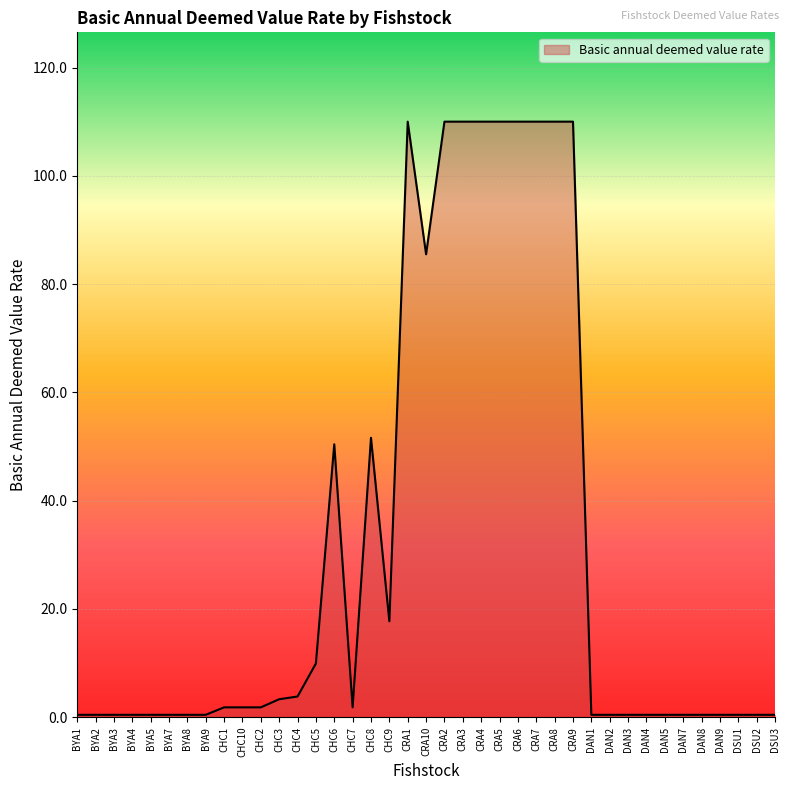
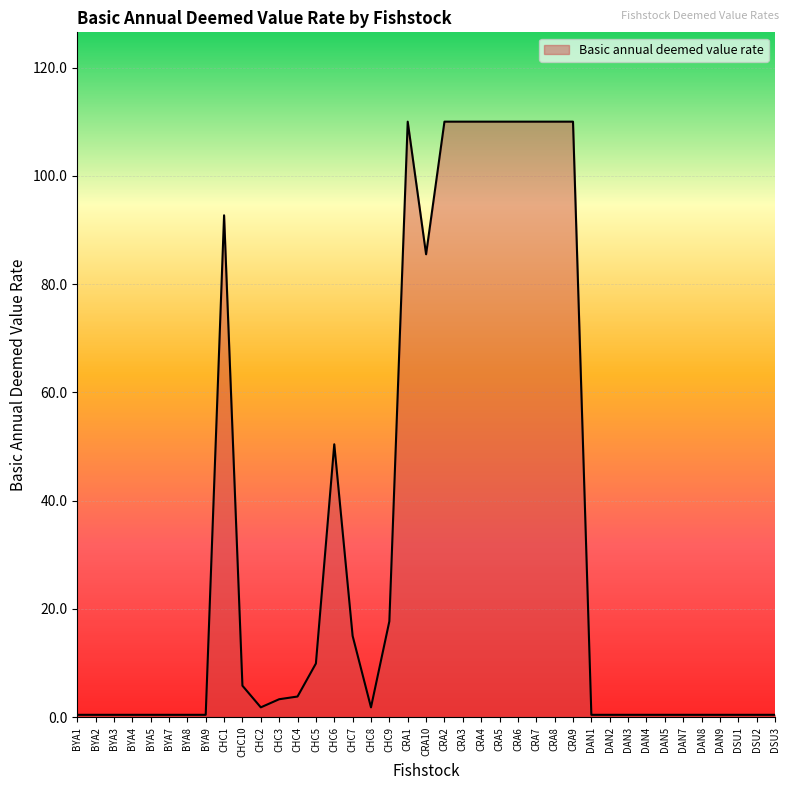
  {
    "BYA1": 0,
    "BYA2": 0,
    "BYA3": 0,
    "BYA4": 0,
    "BYA5": 0,
    "BYA7": 0,
    "BYA8": 0,
    "BYA9": 0,
-   "CHC1": 2,
-   "CHC10": 2,
+   "CHC1": 93,
+   "CHC10": 6,
    "CHC2": 2,
    "CHC3": 3,
    "CHC4": 4,
    "CHC5": 10,
    "CHC6": 50,
-   "CHC7": 2,
-   "CHC8": 52,
+   "CHC7": 15,
+   "CHC8": 2,
    "CHC9": 18,
    "CRA1": 110,
    "CRA10": 86,
    "CRA2": 110,
    "CRA3": 110,
    "CRA4": 110,
    "CRA5": 110,
    "CRA6": 110,
    "CRA7": 110,
    "CRA8": 110,
    "CRA9": 110,
    "DAN1": 0,
    "DAN2": 0,
    "DAN3": 0,
    "DAN4": 0,
    "DAN5": 0,
    "DAN7": 0,
    "DAN8": 0,
    "DAN9": 0,
    "DSU1": 0,
    "DSU2": 0,
    "DSU3": 0
  }
